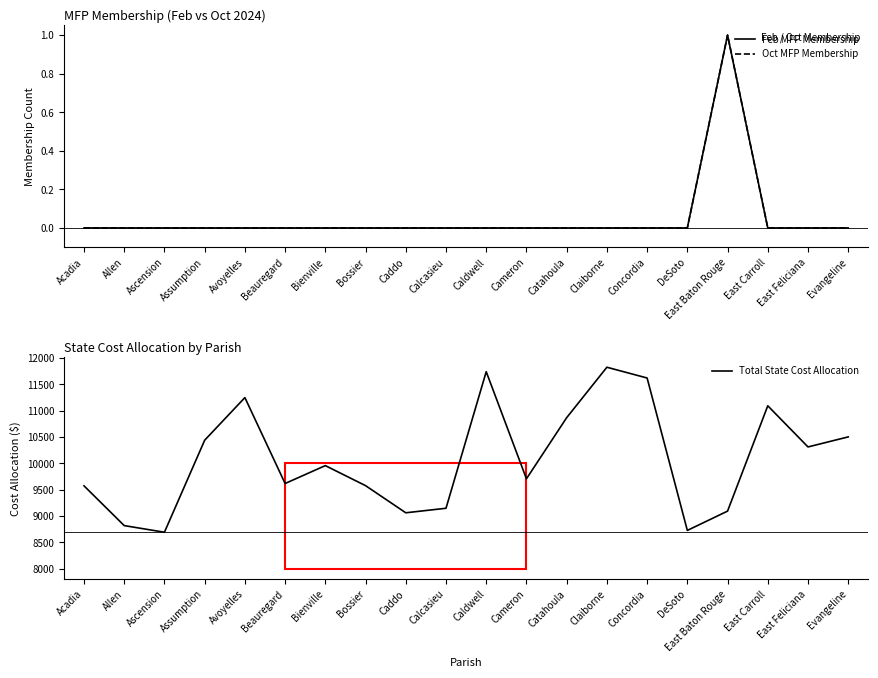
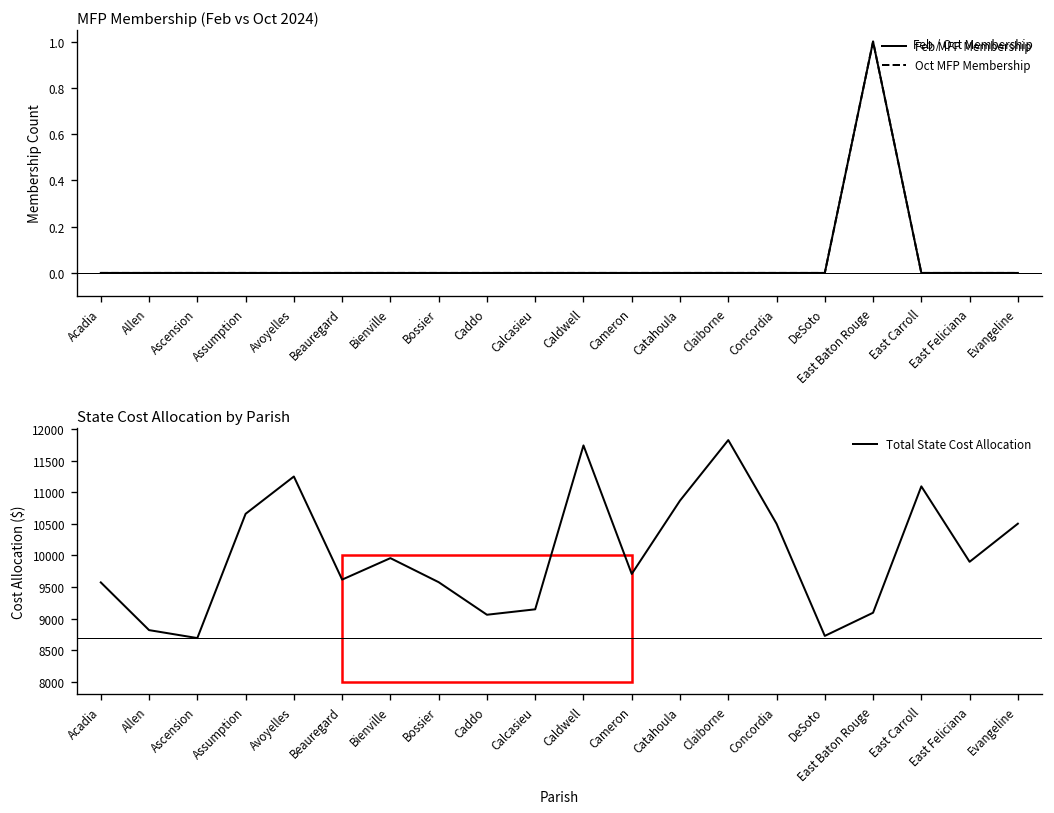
  {
    "MFP Membership (Feb vs Oct 2024)": {
      "Acadia": 0.00,
      "Allen": 0.00,
      "Ascension": 0.00,
      "Assumption": 0.00,
      "Avoyelles": 0.00,
      "Beauregard": 0.00,
      "Bienville": 0.00,
      "Bossier": 0.00,
      "Caddo": 0.00,
      "Calcasieu": 0.00,
      "Caldwell": 0.00,
      "Cameron": 0.00,
      "Catahoula": 0.00,
      "Claiborne": 0.00,
      "Concordia": 0.00,
      "DeSoto": 0.00,
      "East Baton Rouge": 1.00,
      "East Carroll": 0.00,
      "East Feliciana": 0.00,
      "Evangeline": 0.00
    },
    "State Cost Allocation by Parish": {
      "Acadia": 9600,
      "Allen": 8800,
      "Ascension": 8700,
-     "Assumption": 10400,
+     "Assumption": 10700,
      "Avoyelles": 11200,
      "Beauregard": 9600,
      "Bienville": 10000,
      "Bossier": 9600,
      "Caddo": 9100,
      "Calcasieu": 9100,
      "Caldwell": 11700,
      "Cameron": 9700,
      "Catahoula": 10900,
      "Claiborne": 11800,
-     "Concordia": 11600,
+     "Concordia": 10500,
      "DeSoto": 8700,
      "East Baton Rouge": 9100,
      "East Carroll": 11100,
-     "East Feliciana": 10300,
+     "East Feliciana": 9900,
      "Evangeline": 10500
    }
  }
